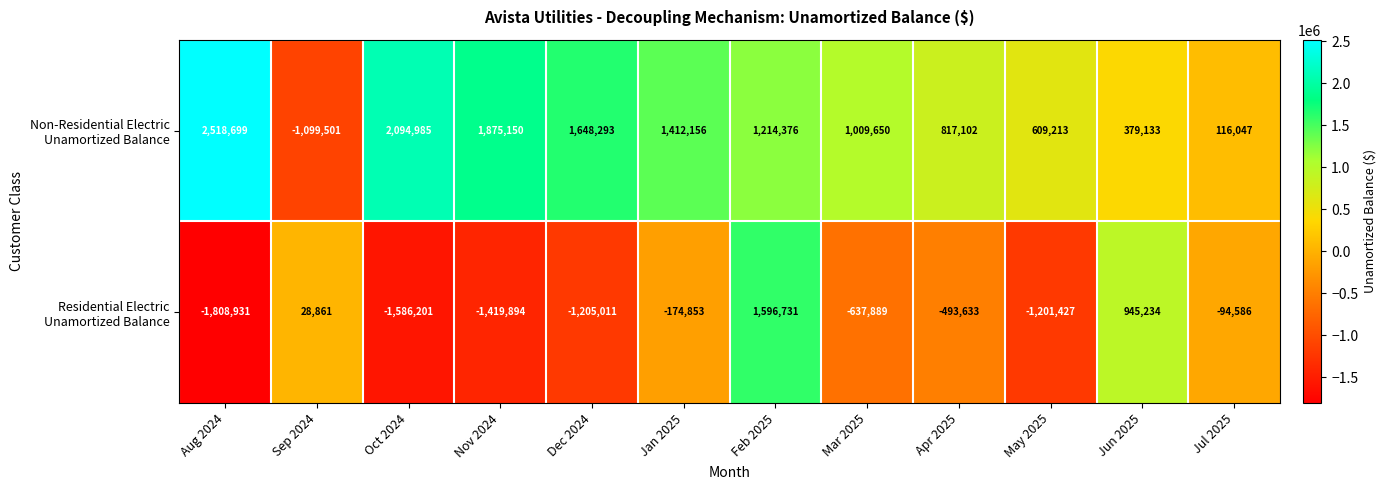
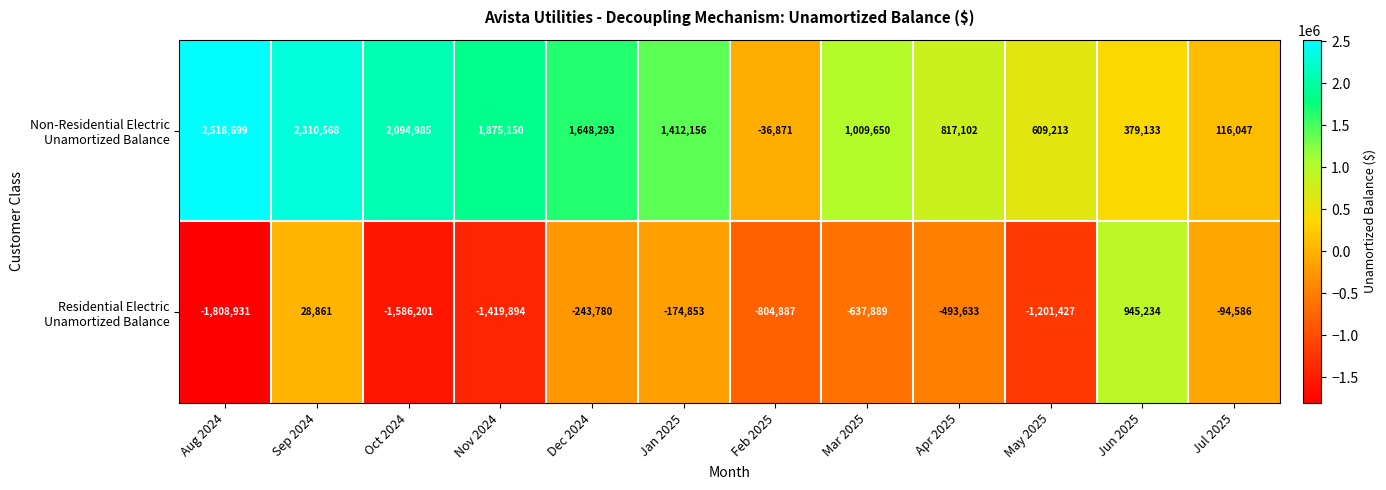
  {
    "Non-Residential Electric Unamortized Balance": {
      "Aug 2024": "2,518,699",
-     "Sep 2024": "-1,099,501",
+     "Sep 2024": "2,310,568",
      "Oct 2024": "2,094,985",
      "Nov 2024": "1,875,150",
      "Dec 2024": "1,648,293",
      "Jan 2025": "1,412,156",
-     "Feb 2025": "1,214,376",
+     "Feb 2025": "-36,871",
      "Mar 2025": "1,009,650",
      "Apr 2025": "817,102",
      "May 2025": "609,213",
      "Jun 2025": "379,133",
      "Jul 2025": "116,047"
    },
    "Residential Electric Unamortized Balance": {
      "Aug 2024": "-1,808,931",
      "Sep 2024": "28,861",
      "Oct 2024": "-1,586,201",
      "Nov 2024": "-1,419,894",
-     "Dec 2024": "-1,205,011",
+     "Dec 2024": "-243,780",
      "Jan 2025": "-174,853",
-     "Feb 2025": "1,596,731",
+     "Feb 2025": "-804,887",
      "Mar 2025": "-637,889",
      "Apr 2025": "-493,633",
      "May 2025": "-1,201,427",
      "Jun 2025": "945,234",
      "Jul 2025": "-94,586"
    }
  }
